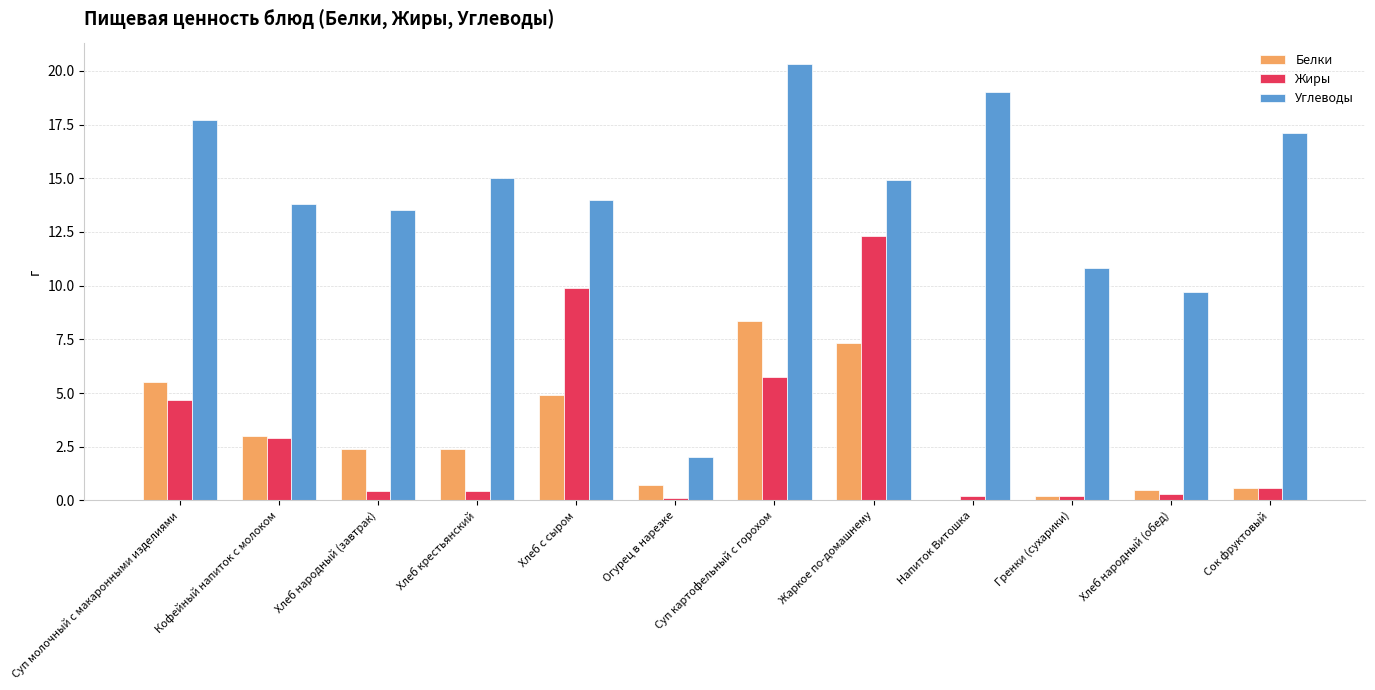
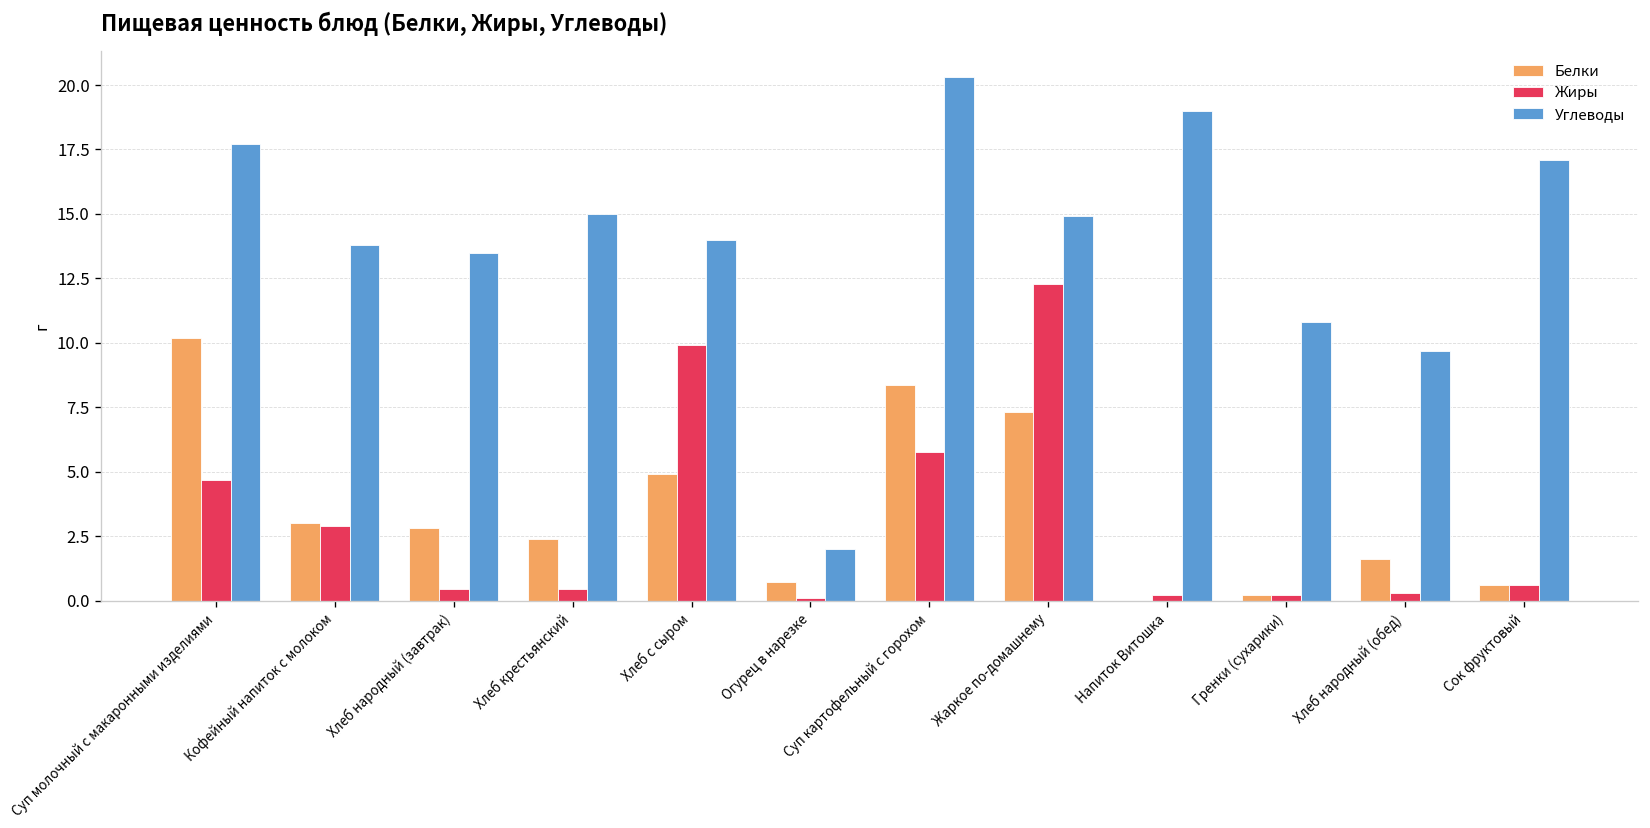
  {
    "Белки": {
-     "Суп молочный с макаронными изделиями": 5.5,
+     "Суп молочный с макаронными изделиями": 10.2,
      "Кофейный напиток с молоком": 3.0,
-     "Хлеб народный (завтрак)": 2.4,
+     "Хлеб народный (завтрак)": 2.8,
      "Хлеб крестьянский": 2.4,
      "Хлеб с сыром": 4.9,
      "Огурец в нарезке": 0.7,
      "Суп картофельный с горохом": 8.4,
      "Жаркое по-домашнему": 7.3,
      "Напиток Витошка": 0.0,
      "Гренки (сухарики)": 0.2,
-     "Хлеб народный (обед)": 0.5,
+     "Хлеб народный (обед)": 1.6,
      "Сок фруктовый": 0.6
    },
    "Жиры": {
      "Суп молочный с макаронными изделиями": 4.7,
      "Кофейный напиток с молоком": 2.9,
      "Хлеб народный (завтрак)": 0.5,
      "Хлеб крестьянский": 0.5,
      "Хлеб с сыром": 9.9,
      "Суп картофельный с горохом": 5.8,
      "Жаркое по-домашнему": 12.3,
      "Напиток Витошка": 0.2,
      "Гренки (сухарики)": 0.2,
      "Хлеб народный (обед)": 0.3,
      "Сок фруктовый": 0.6
    },
    "Углеводы": {
      "Суп молочный с макаронными изделиями": 17.7,
      "Кофейный напиток с молоком": 13.8,
      "Хлеб народный (завтрак)": 13.5,
      "Хлеб крестьянский": 15.0,
      "Хлеб с сыром": 14.0,
      "Огурец в нарезке": 2.0,
      "Суп картофельный с горохом": 20.3,
      "Жаркое по-домашнему": 14.9,
      "Напиток Витошка": 19.0,
      "Гренки (сухарики)": 10.8,
      "Хлеб народный (обед)": 9.7,
      "Сок фруктовый": 17.1
    }
  }
